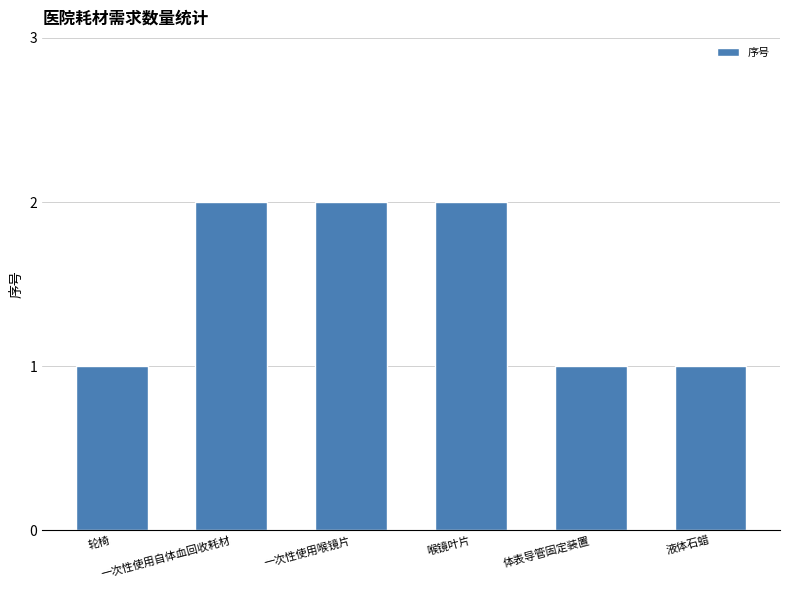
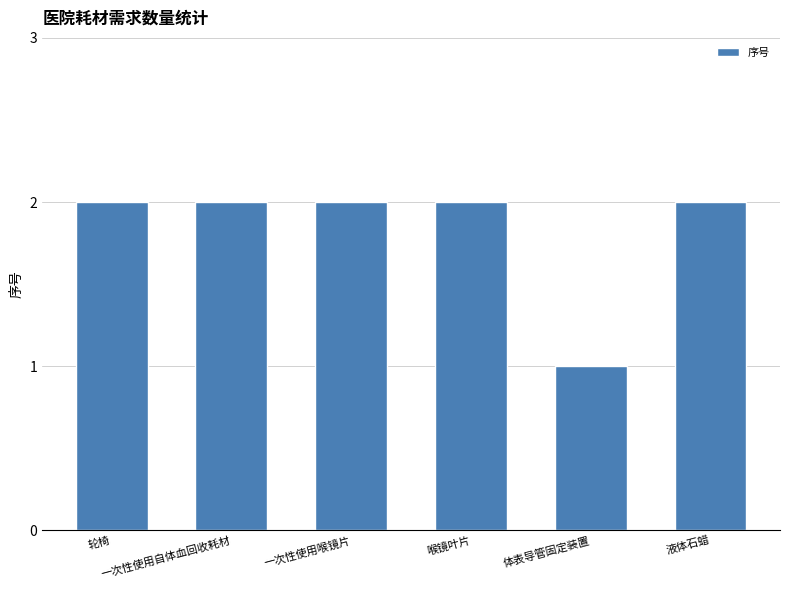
  {
-   "轮椅": 1,
+   "轮椅": 2,
    "一次性使用自体血回收耗材": 2,
    "一次性使用喉镜片": 2,
    "喉镜叶片": 2,
    "体表导管固定装置": 1,
-   "液体石蜡": 1
+   "液体石蜡": 2
  }
